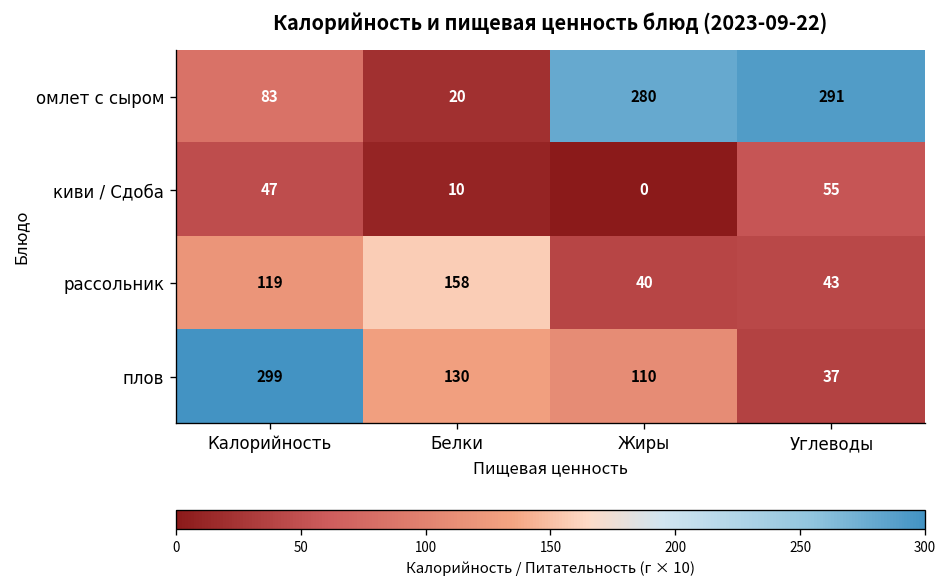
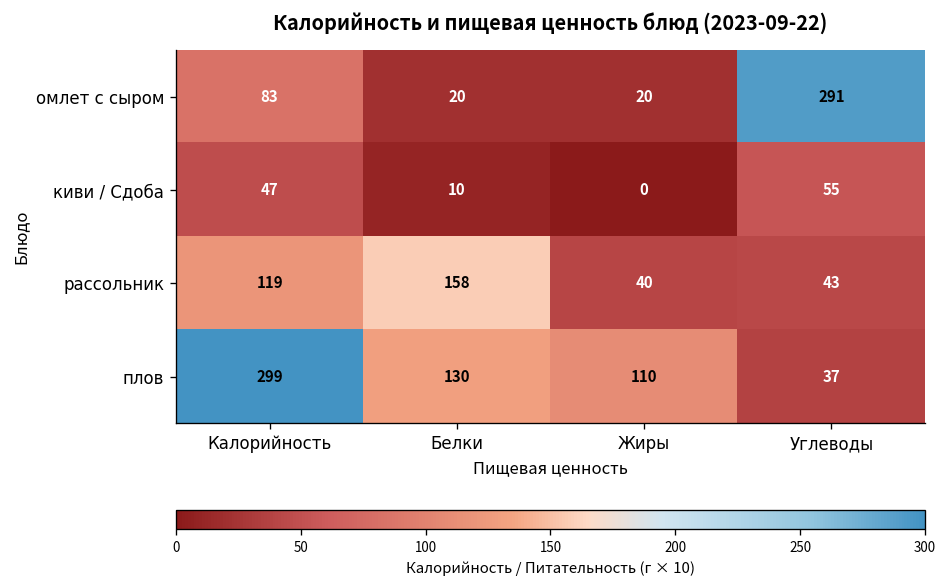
  {
    "омлет с сыром": {
      "Калорийность": 83,
      "Белки": 20,
-     "Жиры": 280,
+     "Жиры": 20,
      "Углеводы": 291
    },
    "киви / Сдоба": {
      "Калорийность": 47,
      "Белки": 10,
      "Жиры": 0,
      "Углеводы": 55
    },
    "рассольник": {
      "Калорийность": 119,
      "Белки": 158,
      "Жиры": 40,
      "Углеводы": 43
    },
    "плов": {
      "Калорийность": 299,
      "Белки": 130,
      "Жиры": 110,
      "Углеводы": 37
    }
  }
